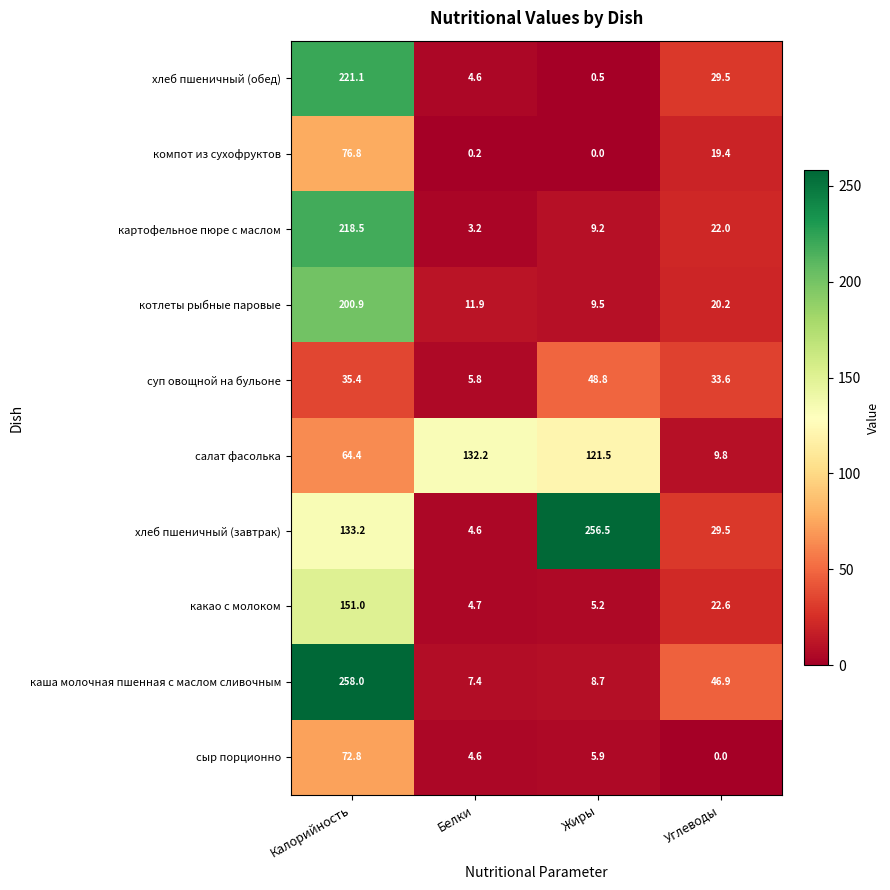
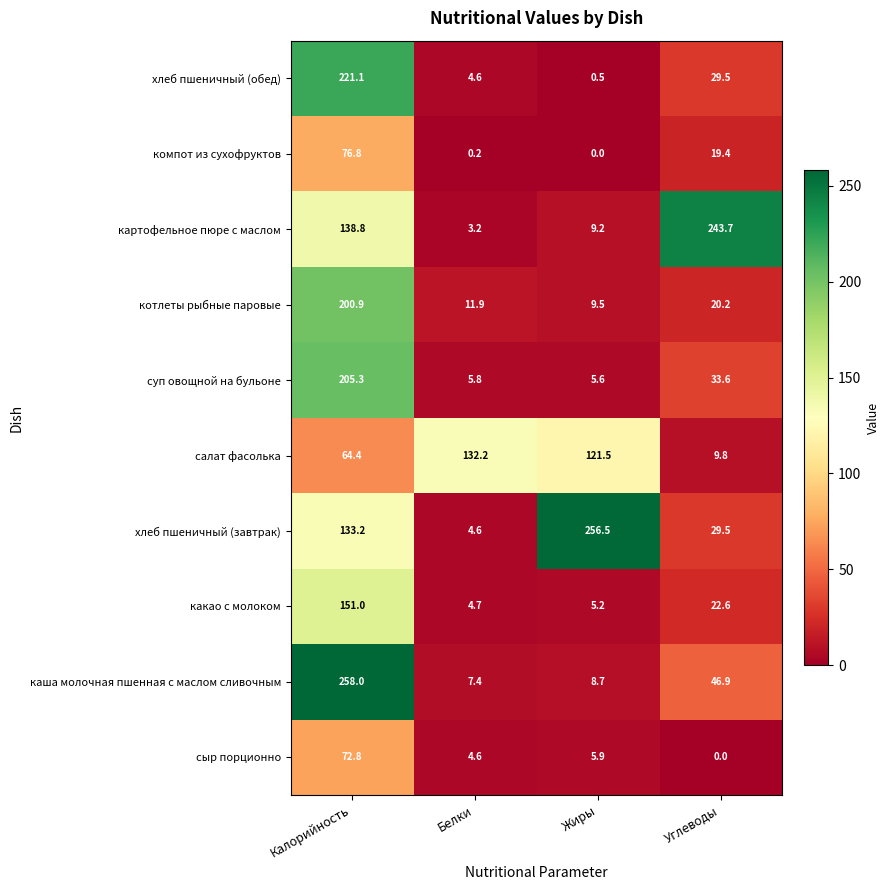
  {
    "хлеб пшеничный (обед)": {
      "Калорийность": 221.1,
      "Белки": 4.6,
      "Жиры": 0.5,
      "Углеводы": 29.5
    },
    "компот из сухофруктов": {
      "Калорийность": 76.8,
      "Белки": 0.2,
      "Жиры": 0.0,
      "Углеводы": 19.4
    },
    "картофельное пюре с маслом": {
-     "Калорийность": 218.5,
+     "Калорийность": 138.8,
      "Белки": 3.2,
      "Жиры": 9.2,
-     "Углеводы": 22.0
+     "Углеводы": 243.7
    },
    "котлеты рыбные паровые": {
      "Калорийность": 200.9,
      "Белки": 11.9,
      "Жиры": 9.5,
      "Углеводы": 20.2
    },
    "суп овощной на бульоне": {
-     "Калорийность": 35.4,
+     "Калорийность": 205.3,
      "Белки": 5.8,
-     "Жиры": 48.8,
+     "Жиры": 5.6,
      "Углеводы": 33.6
    },
    "салат фасолька": {
      "Калорийность": 64.4,
      "Белки": 132.2,
      "Жиры": 121.5,
      "Углеводы": 9.8
    },
    "хлеб пшеничный (завтрак)": {
      "Калорийность": 133.2,
      "Белки": 4.6,
      "Жиры": 256.5,
      "Углеводы": 29.5
    },
    "какао с молоком": {
      "Калорийность": 151.0,
      "Белки": 4.7,
      "Жиры": 5.2,
      "Углеводы": 22.6
    },
    "каша молочная пшенная с маслом сливочным": {
      "Калорийность": 258.0,
      "Белки": 7.4,
      "Жиры": 8.7,
      "Углеводы": 46.9
    },
    "сыр порционно": {
      "Калорийность": 72.8,
      "Белки": 4.6,
      "Жиры": 5.9,
      "Углеводы": 0.0
    }
  }
